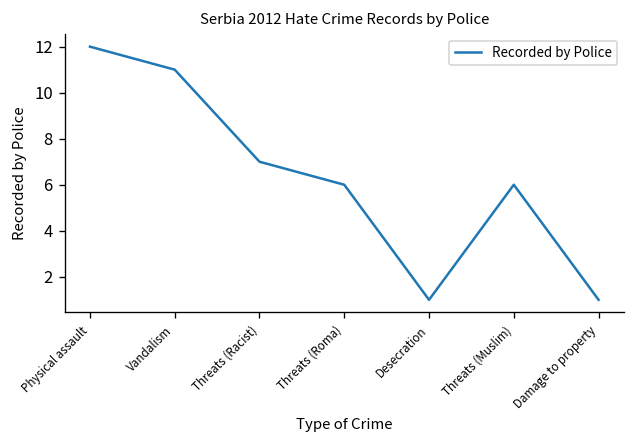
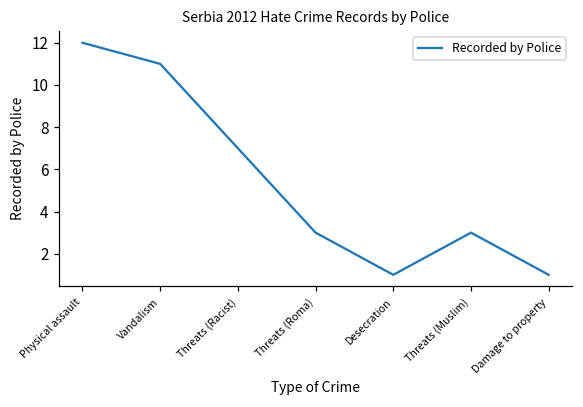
  {
    "Physical assault": 12,
    "Vandalism": 11,
    "Threats (Racist)": 7,
-   "Threats (Roma)": 6,
+   "Threats (Roma)": 3,
    "Desecration": 1,
-   "Threats (Muslim)": 6,
+   "Threats (Muslim)": 3,
    "Damage to property": 1
  }
